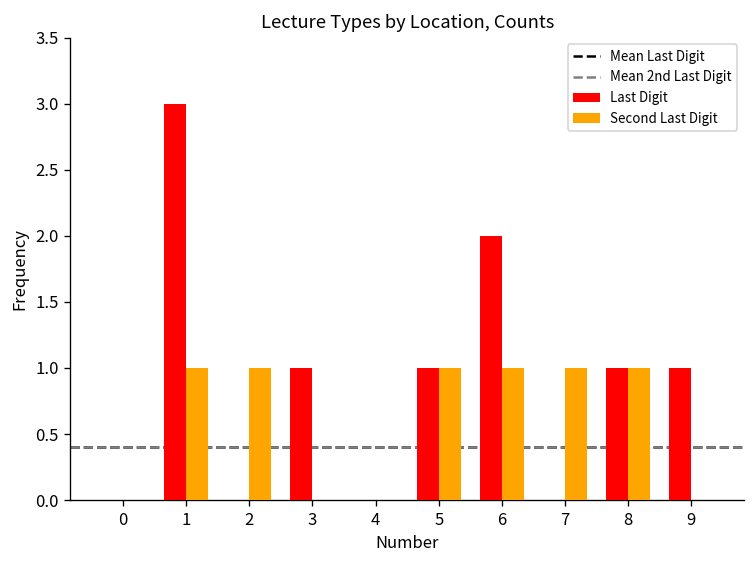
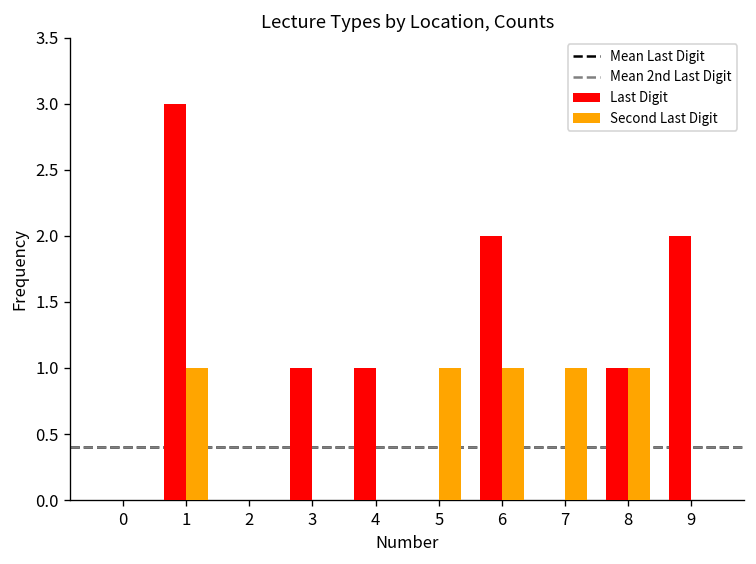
  {
    "Last Digit": {
      "0": 0,
      "1": 3,
      "2": 0,
      "3": 1,
-     "4": 0,
-     "5": 1,
+     "4": 1,
+     "5": 0,
      "6": 2,
      "7": 0,
      "8": 1,
-     "9": 1
+     "9": 2
    },
    "Second Last Digit": {
      "0": 0,
      "1": 1,
-     "2": 1,
+     "2": 0,
      "3": 0,
      "4": 0,
      "5": 1,
      "6": 1,
      "7": 1,
      "8": 1,
      "9": 0
    }
  }
